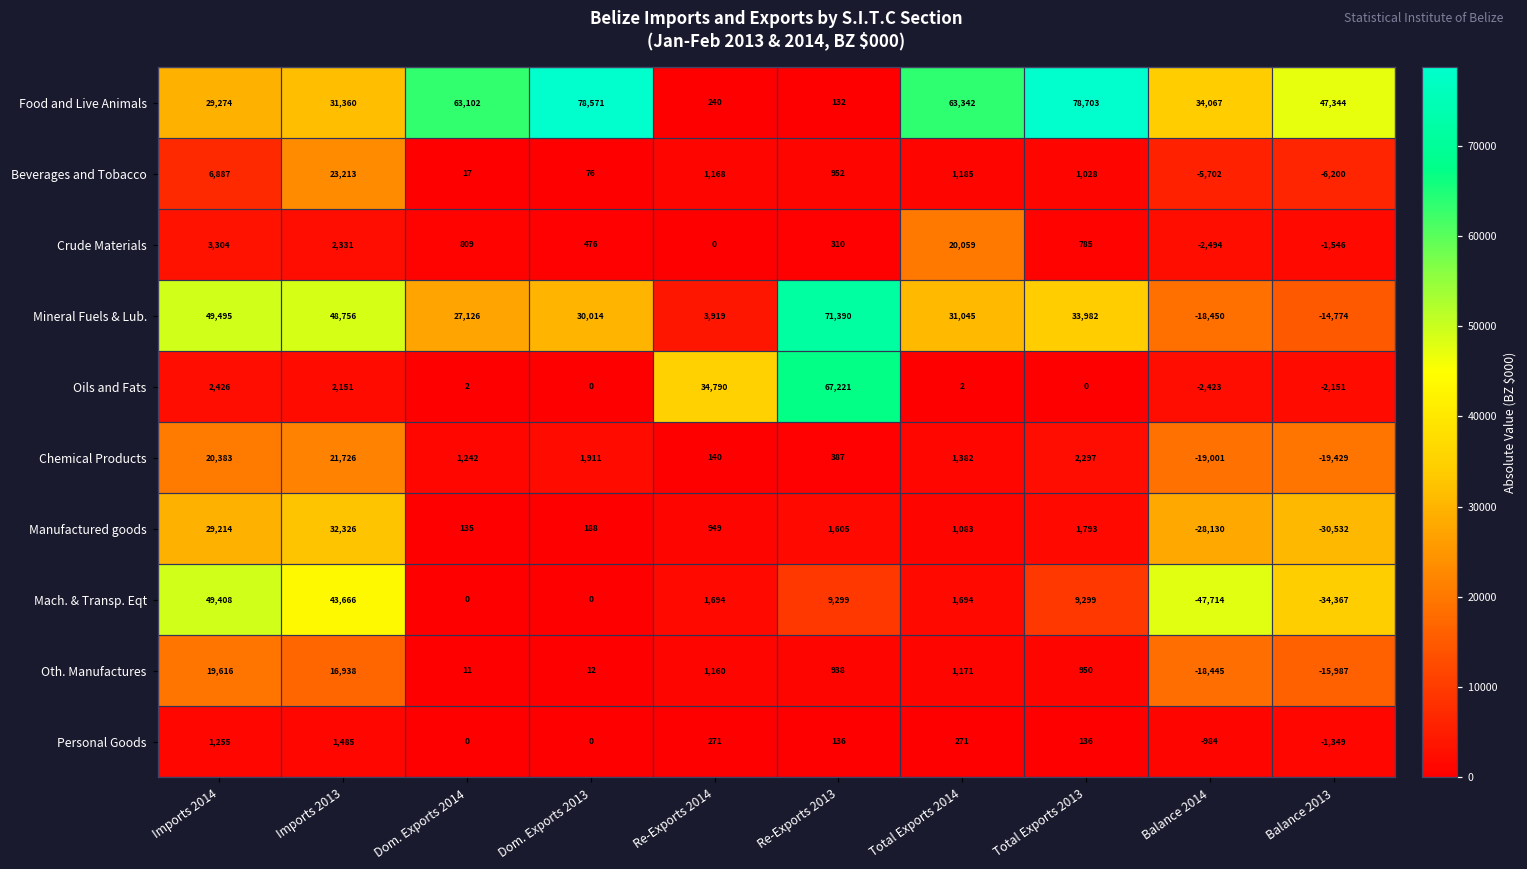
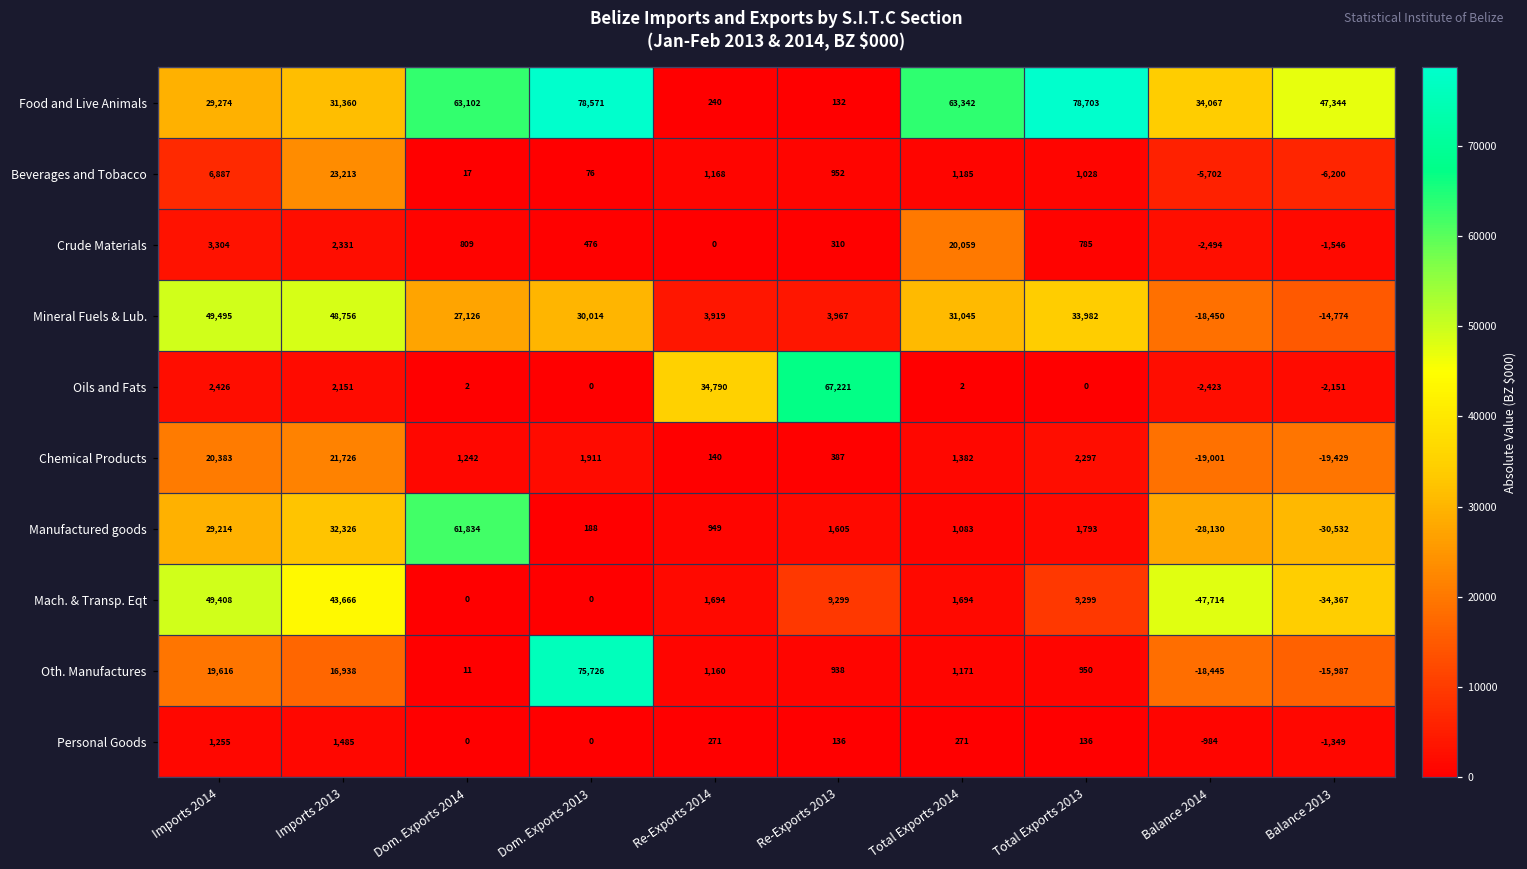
  {
    "Food and Live Animals": {
      "Imports 2014": "29,274",
      "Imports 2013": "31,360",
      "Dom. Exports 2014": "63,102",
      "Dom. Exports 2013": "78,571",
      "Re-Exports 2014": "240",
      "Re-Exports 2013": "132",
      "Total Exports 2014": "63,342",
      "Total Exports 2013": "78,703",
      "Balance 2014": "34,067",
      "Balance 2013": "47,344"
    },
    "Beverages and Tobacco": {
      "Imports 2014": "6,887",
      "Imports 2013": "23,213",
      "Dom. Exports 2014": "17",
      "Dom. Exports 2013": "76",
      "Re-Exports 2014": "1,168",
      "Re-Exports 2013": "952",
      "Total Exports 2014": "1,185",
      "Total Exports 2013": "1,028",
      "Balance 2014": "-5,702",
      "Balance 2013": "-6,200"
    },
    "Crude Materials": {
      "Imports 2014": "3,304",
      "Imports 2013": "2,331",
      "Dom. Exports 2014": "809",
      "Dom. Exports 2013": "476",
      "Re-Exports 2014": "0",
      "Re-Exports 2013": "310",
      "Total Exports 2014": "20,059",
      "Total Exports 2013": "785",
      "Balance 2014": "-2,494",
      "Balance 2013": "-1,546"
    },
    "Mineral Fuels & Lub.": {
      "Imports 2014": "49,495",
      "Imports 2013": "48,756",
      "Dom. Exports 2014": "27,126",
      "Dom. Exports 2013": "30,014",
      "Re-Exports 2014": "3,919",
-     "Re-Exports 2013": "71,390",
+     "Re-Exports 2013": "3,967",
      "Total Exports 2014": "31,045",
      "Total Exports 2013": "33,982",
      "Balance 2014": "-18,450",
      "Balance 2013": "-14,774"
    },
    "Oils and Fats": {
      "Imports 2014": "2,426",
      "Imports 2013": "2,151",
      "Dom. Exports 2014": "2",
      "Dom. Exports 2013": "0",
      "Re-Exports 2014": "34,790",
      "Re-Exports 2013": "67,221",
      "Total Exports 2014": "2",
      "Total Exports 2013": "0",
      "Balance 2014": "-2,423",
      "Balance 2013": "-2,151"
    },
    "Chemical Products": {
      "Imports 2014": "20,383",
      "Imports 2013": "21,726",
      "Dom. Exports 2014": "1,242",
      "Dom. Exports 2013": "1,911",
      "Re-Exports 2014": "140",
      "Re-Exports 2013": "387",
      "Total Exports 2014": "1,382",
      "Total Exports 2013": "2,297",
      "Balance 2014": "-19,001",
      "Balance 2013": "-19,429"
    },
    "Manufactured goods": {
      "Imports 2014": "29,214",
      "Imports 2013": "32,326",
-     "Dom. Exports 2014": "135",
+     "Dom. Exports 2014": "61,834",
      "Dom. Exports 2013": "188",
      "Re-Exports 2014": "949",
      "Re-Exports 2013": "1,605",
      "Total Exports 2014": "1,083",
      "Total Exports 2013": "1,793",
      "Balance 2014": "-28,130",
      "Balance 2013": "-30,532"
    },
    "Mach. & Transp. Eqt": {
      "Imports 2014": "49,408",
      "Imports 2013": "43,666",
      "Dom. Exports 2014": "0",
      "Dom. Exports 2013": "0",
      "Re-Exports 2014": "1,694",
      "Re-Exports 2013": "9,299",
      "Total Exports 2014": "1,694",
      "Total Exports 2013": "9,299",
      "Balance 2014": "-47,714",
      "Balance 2013": "-34,367"
    },
    "Oth. Manufactures": {
      "Imports 2014": "19,616",
      "Imports 2013": "16,938",
      "Dom. Exports 2014": "11",
-     "Dom. Exports 2013": "12",
+     "Dom. Exports 2013": "75,726",
      "Re-Exports 2014": "1,160",
      "Re-Exports 2013": "938",
      "Total Exports 2014": "1,171",
      "Total Exports 2013": "950",
      "Balance 2014": "-18,445",
      "Balance 2013": "-15,987"
    },
    "Personal Goods": {
      "Imports 2014": "1,255",
      "Imports 2013": "1,485",
      "Dom. Exports 2014": "0",
      "Dom. Exports 2013": "0",
      "Re-Exports 2014": "271",
      "Re-Exports 2013": "136",
      "Total Exports 2014": "271",
      "Total Exports 2013": "136",
      "Balance 2014": "-984",
      "Balance 2013": "-1,349"
    }
  }
